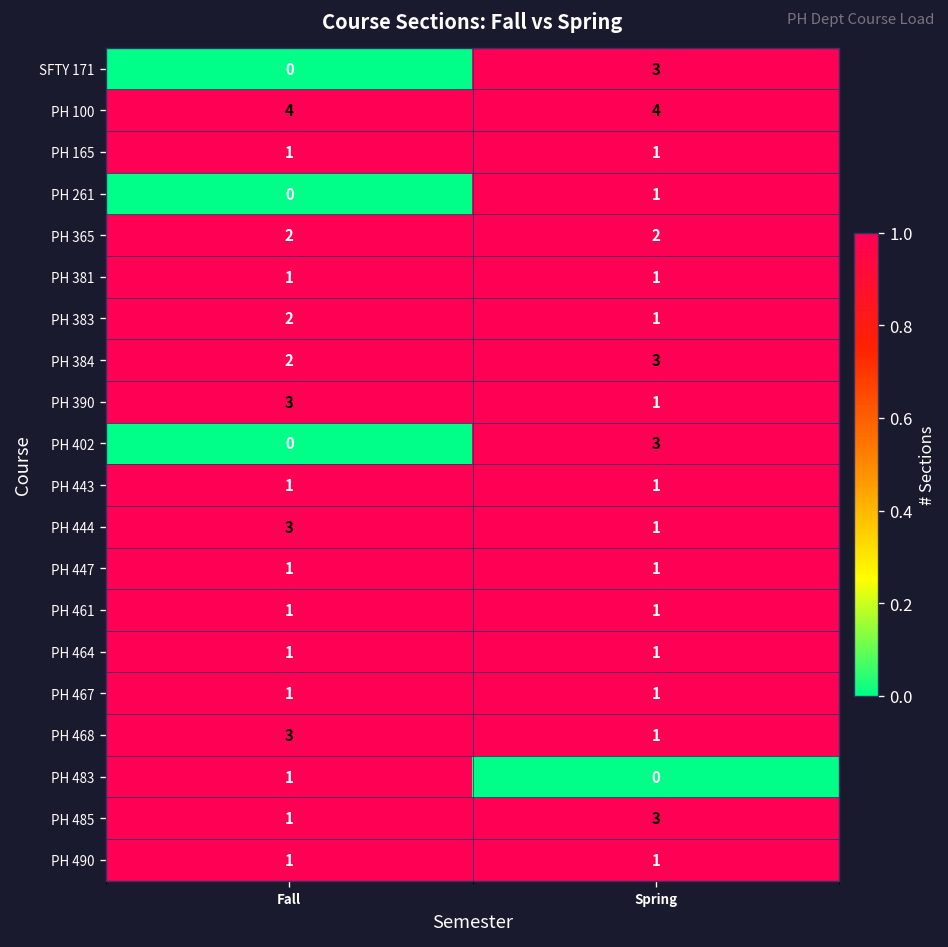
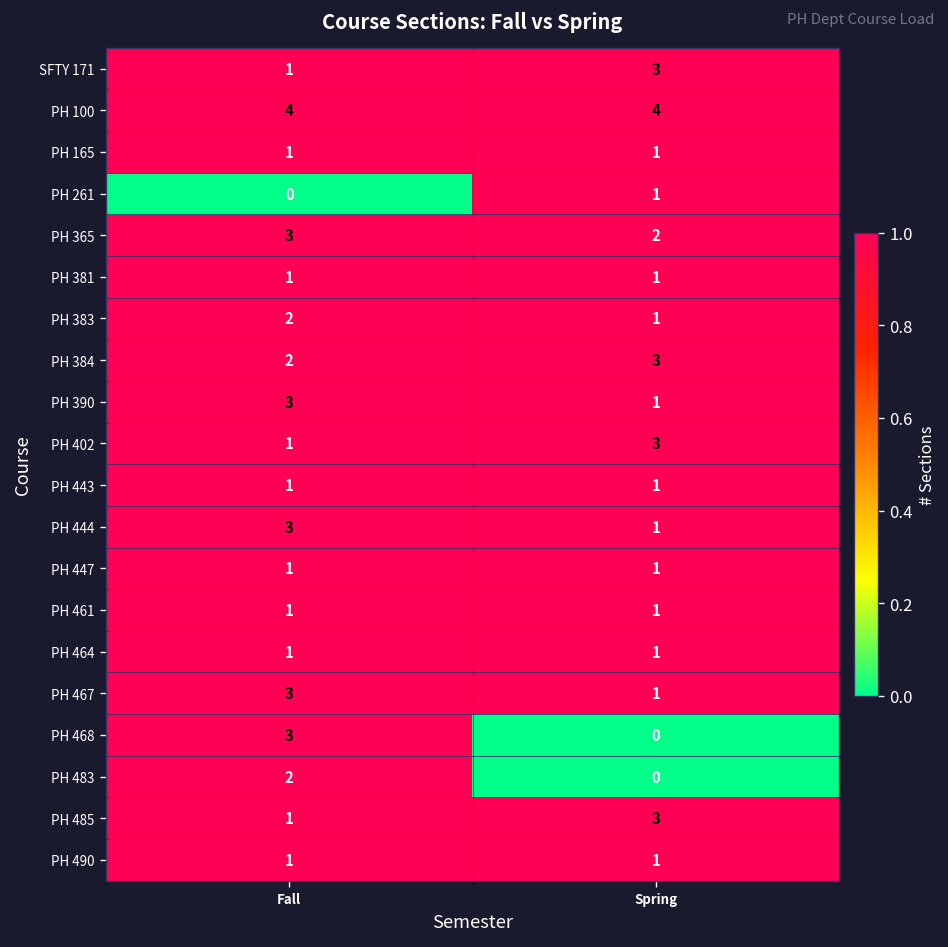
  {
    "SFTY 171": {
-     "Fall": 0,
+     "Fall": 1,
      "Spring": 3
    },
    "PH 100": {
      "Fall": 4,
      "Spring": 4
    },
    "PH 165": {
      "Fall": 1,
      "Spring": 1
    },
    "PH 261": {
      "Fall": 0,
      "Spring": 1
    },
    "PH 365": {
-     "Fall": 2,
+     "Fall": 3,
      "Spring": 2
    },
    "PH 381": {
      "Fall": 1,
      "Spring": 1
    },
    "PH 383": {
      "Fall": 2,
      "Spring": 1
    },
    "PH 384": {
      "Fall": 2,
      "Spring": 3
    },
    "PH 390": {
      "Fall": 3,
      "Spring": 1
    },
    "PH 402": {
-     "Fall": 0,
+     "Fall": 1,
      "Spring": 3
    },
    "PH 443": {
      "Fall": 1,
      "Spring": 1
    },
    "PH 444": {
      "Fall": 3,
      "Spring": 1
    },
    "PH 447": {
      "Fall": 1,
      "Spring": 1
    },
    "PH 461": {
      "Fall": 1,
      "Spring": 1
    },
    "PH 464": {
      "Fall": 1,
      "Spring": 1
    },
    "PH 467": {
-     "Fall": 1,
+     "Fall": 3,
      "Spring": 1
    },
    "PH 468": {
      "Fall": 3,
-     "Spring": 1
+     "Spring": 0
    },
    "PH 483": {
-     "Fall": 1,
+     "Fall": 2,
      "Spring": 0
    },
    "PH 485": {
      "Fall": 1,
      "Spring": 3
    },
    "PH 490": {
      "Fall": 1,
      "Spring": 1
    }
  }
